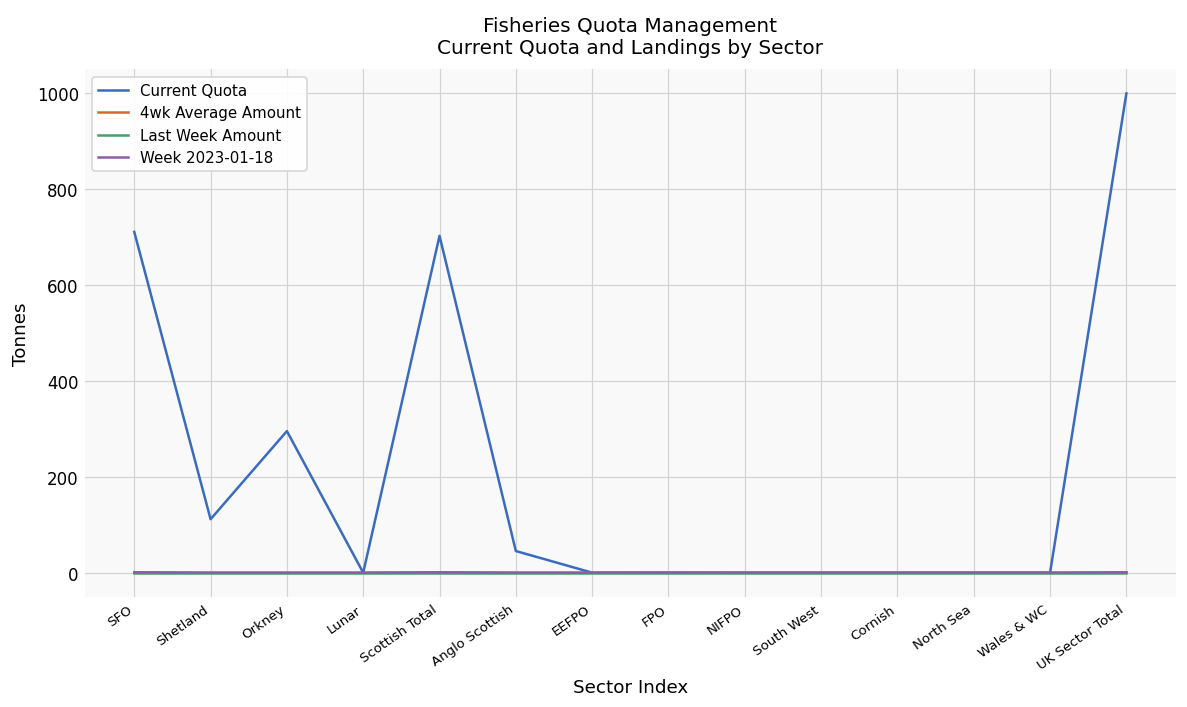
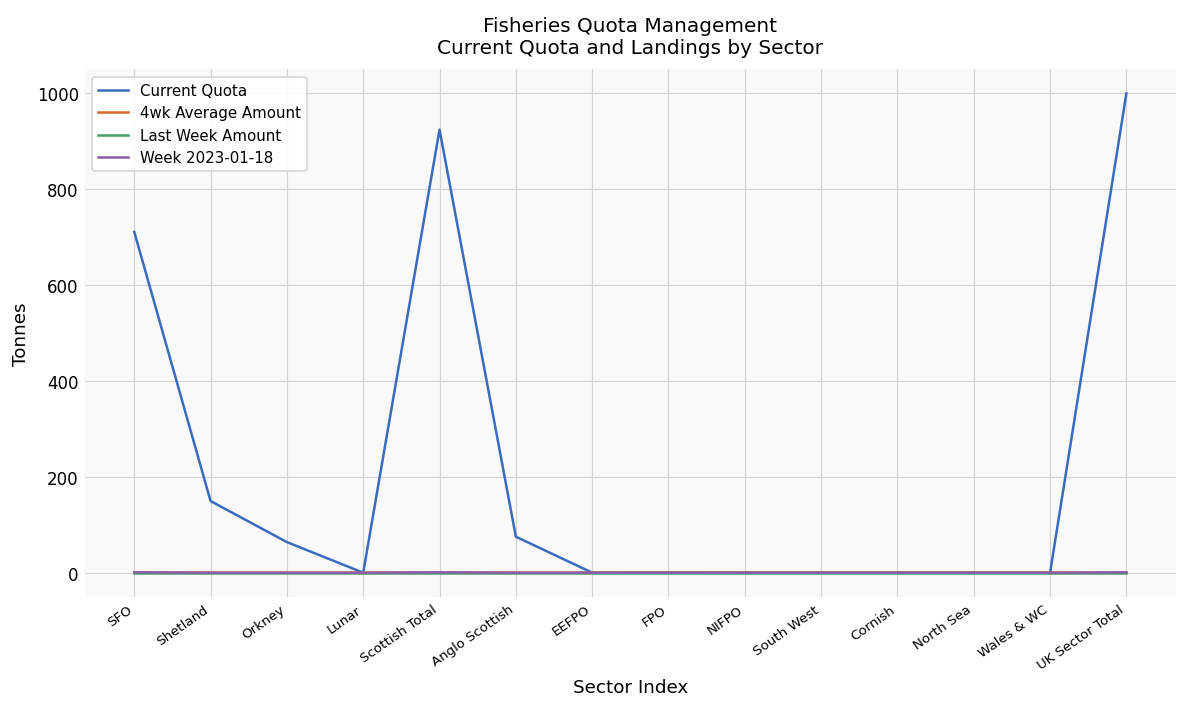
  {
    "Current Quota": {
      "SFO": 710,
-     "Shetland": 110,
-     "Orkney": 300,
-     "Scottish Total": 700,
-     "Anglo Scottish": 50,
+     "Shetland": 150,
+     "Orkney": 60,
+     "Scottish Total": 920,
+     "Anglo Scottish": 80,
      "UK Sector Total": 1000
    },
    "Week 2023-01-18": {
      "SFO": 0,
      "Shetland": 0,
      "Orkney": 0,
      "Scottish Total": 0,
      "Anglo Scottish": 0,
      "UK Sector Total": 0
    }
  }
